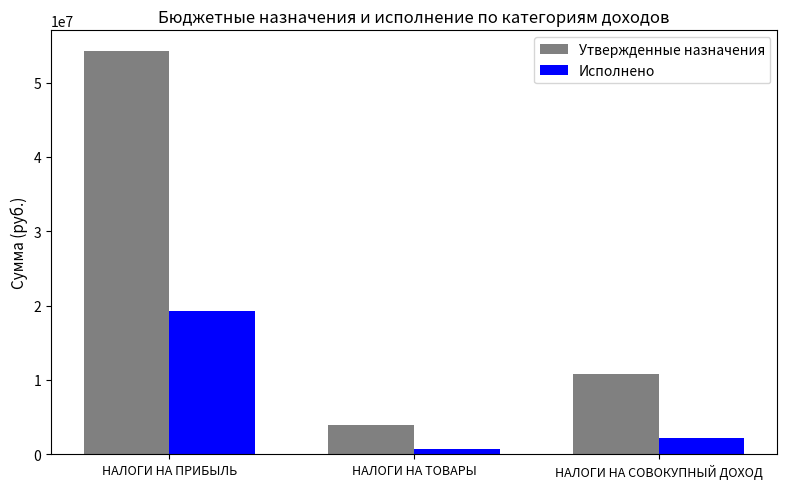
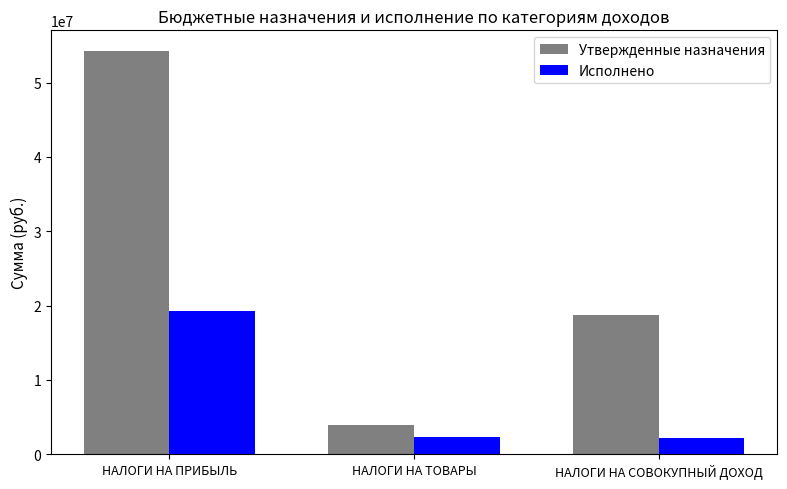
  {
    "Утвержденные назначения": {
      "НАЛОГИ НА ПРИБЫЛЬ": 54000000,
      "НАЛОГИ НА ТОВАРЫ": 4000000,
-     "НАЛОГИ НА СОВОКУПНЫЙ ДОХОД": 11000000
+     "НАЛОГИ НА СОВОКУПНЫЙ ДОХОД": 19000000
    },
    "Исполнено": {
      "НАЛОГИ НА ПРИБЫЛЬ": 19000000,
-     "НАЛОГИ НА ТОВАРЫ": 1000000,
+     "НАЛОГИ НА ТОВАРЫ": 2000000,
      "НАЛОГИ НА СОВОКУПНЫЙ ДОХОД": 2000000
    }
  }
